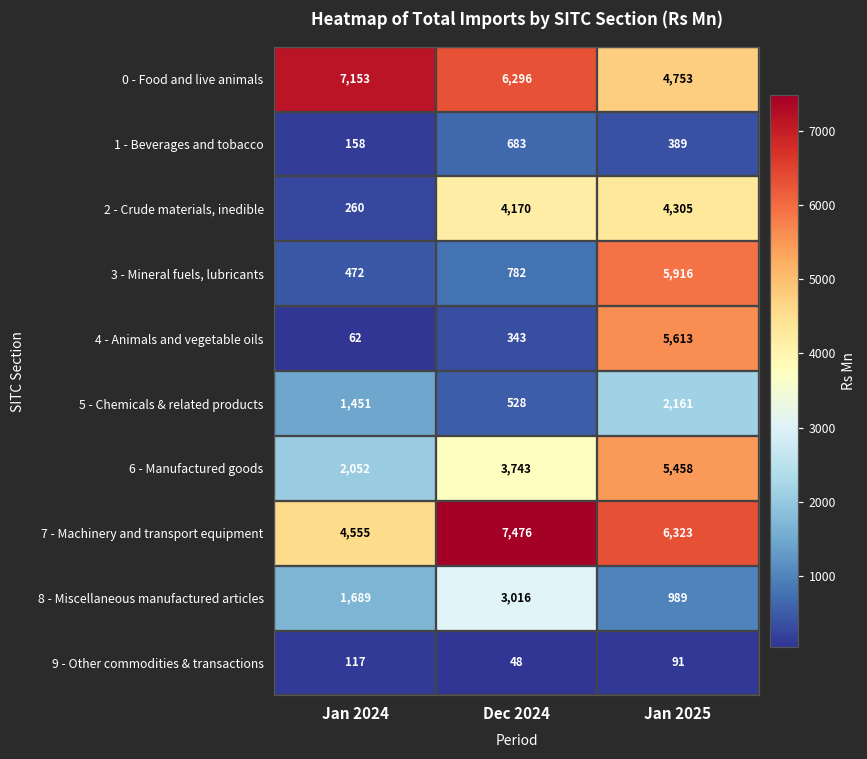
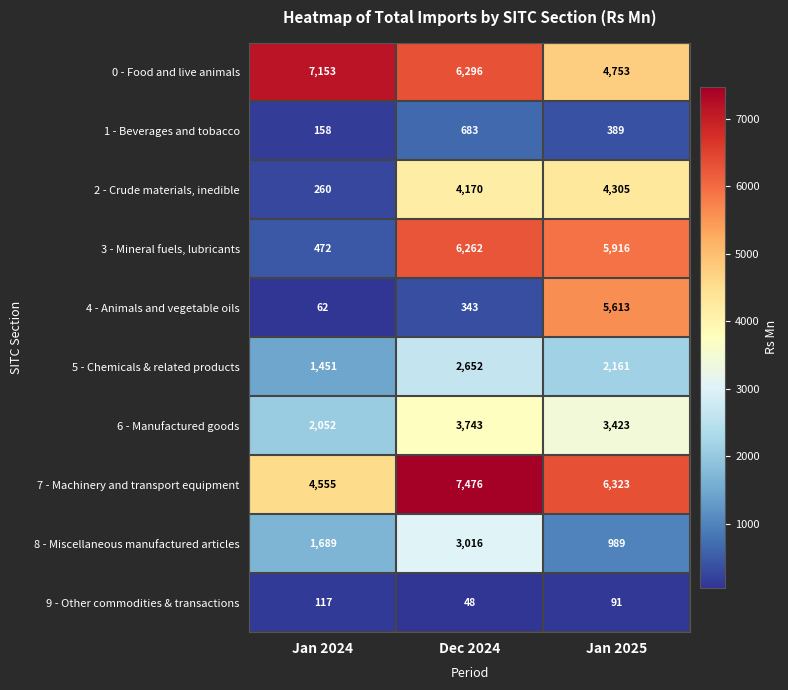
  {
    "0 - Food and live animals": {
      "Jan 2024": "7,153",
      "Dec 2024": "6,296",
      "Jan 2025": "4,753"
    },
    "1 - Beverages and tobacco": {
      "Jan 2024": "158",
      "Dec 2024": "683",
      "Jan 2025": "389"
    },
    "2 - Crude materials, inedible": {
      "Jan 2024": "260",
      "Dec 2024": "4,170",
      "Jan 2025": "4,305"
    },
    "3 - Mineral fuels, lubricants": {
      "Jan 2024": "472",
-     "Dec 2024": "782",
+     "Dec 2024": "6,262",
      "Jan 2025": "5,916"
    },
    "4 - Animals and vegetable oils": {
      "Jan 2024": "62",
      "Dec 2024": "343",
      "Jan 2025": "5,613"
    },
    "5 - Chemicals & related products": {
      "Jan 2024": "1,451",
-     "Dec 2024": "528",
+     "Dec 2024": "2,652",
      "Jan 2025": "2,161"
    },
    "6 - Manufactured goods": {
      "Jan 2024": "2,052",
      "Dec 2024": "3,743",
-     "Jan 2025": "5,458"
+     "Jan 2025": "3,423"
    },
    "7 - Machinery and transport equipment": {
      "Jan 2024": "4,555",
      "Dec 2024": "7,476",
      "Jan 2025": "6,323"
    },
    "8 - Miscellaneous manufactured articles": {
      "Jan 2024": "1,689",
      "Dec 2024": "3,016",
      "Jan 2025": "989"
    },
    "9 - Other commodities & transactions": {
      "Jan 2024": "117",
      "Dec 2024": "48",
      "Jan 2025": "91"
    }
  }
